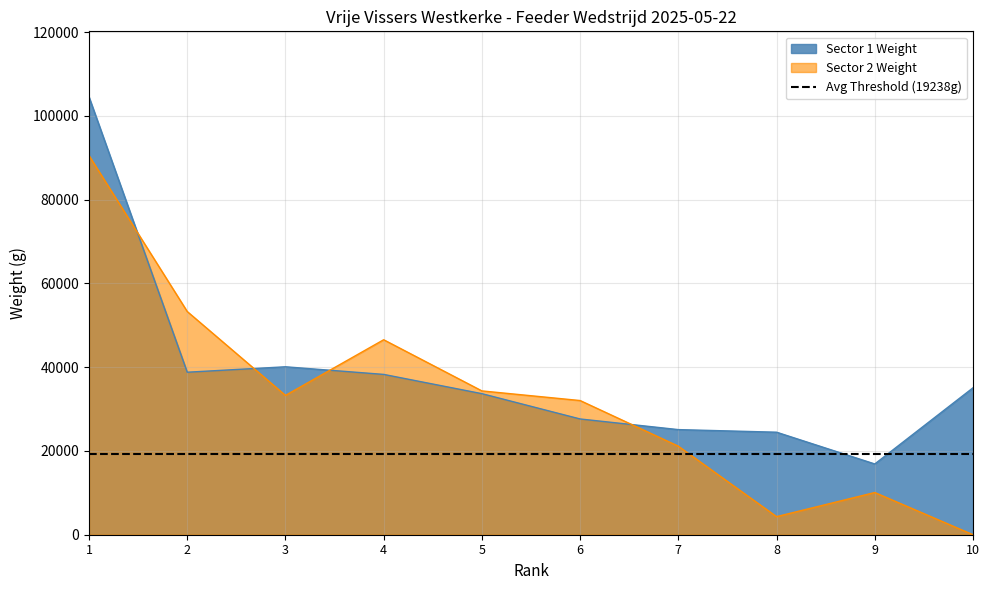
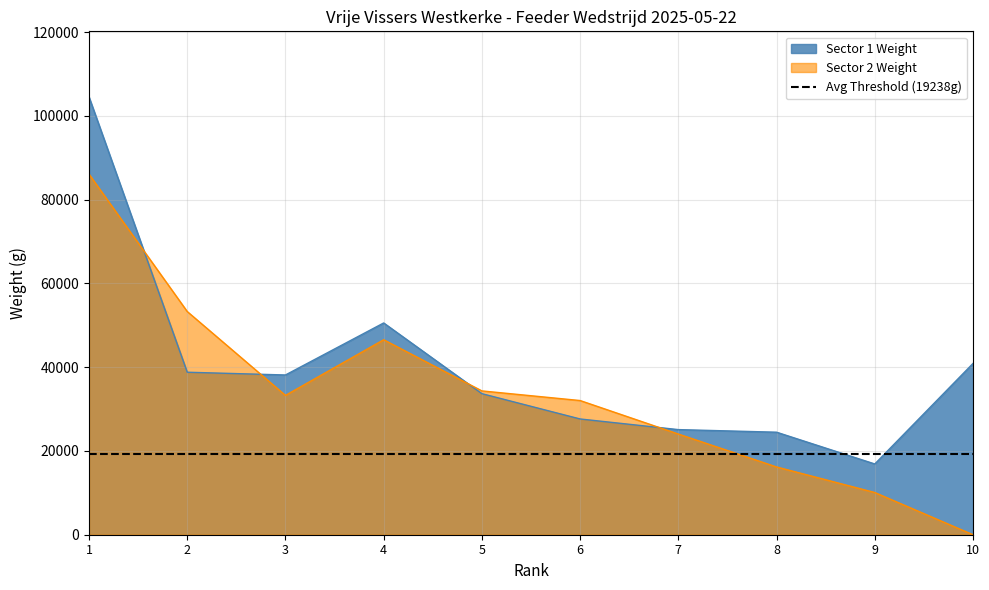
  {
    "Sector 1 Weight": {
      "1": 105000,
      "2": 39000,
-     "3": 40000,
-     "4": 38000,
+     "3": 38000,
+     "4": 51000,
      "5": 34000,
      "6": 28000,
      "7": 25000,
      "8": 24000,
      "9": 17000,
-     "10": 35000
+     "10": 41000
    },
    "Sector 2 Weight": {
-     "1": 91000,
+     "1": 86000,
      "2": 53000,
      "3": 33000,
      "4": 47000,
      "5": 34000,
      "6": 32000,
-     "7": 21000,
-     "8": 4000,
+     "7": 24000,
+     "8": 16000,
      "9": 10000,
      "10": 0
    }
  }
